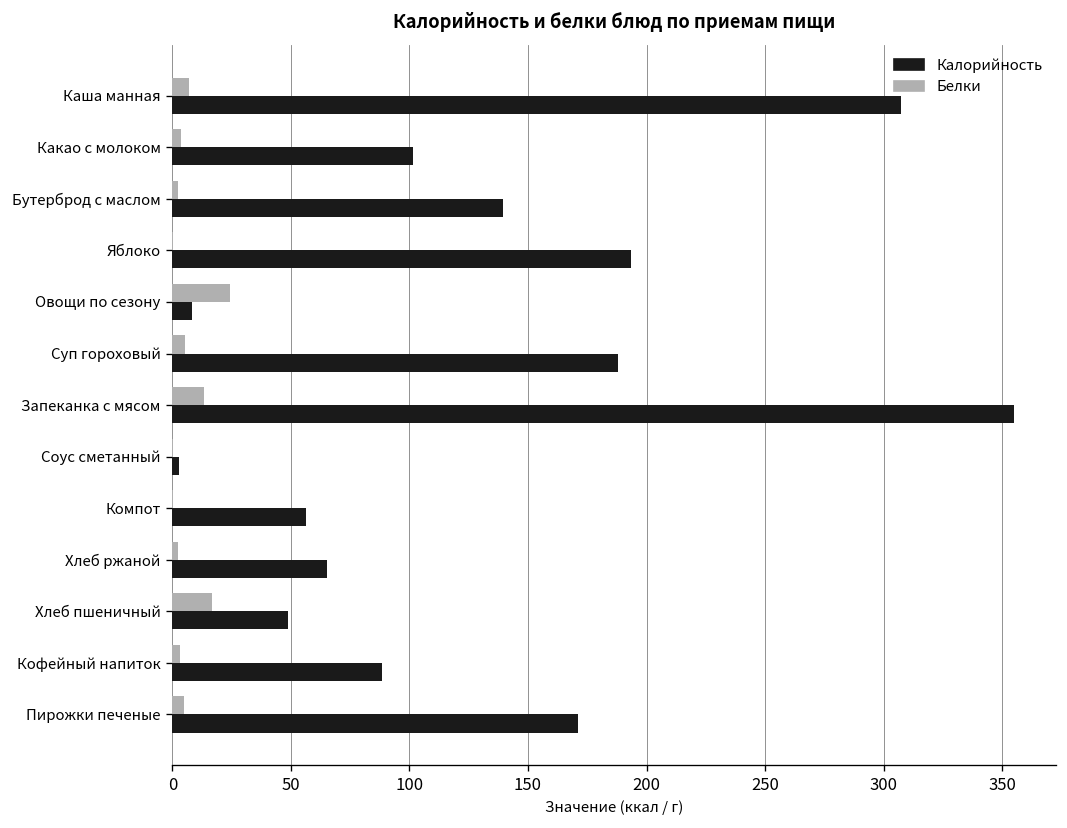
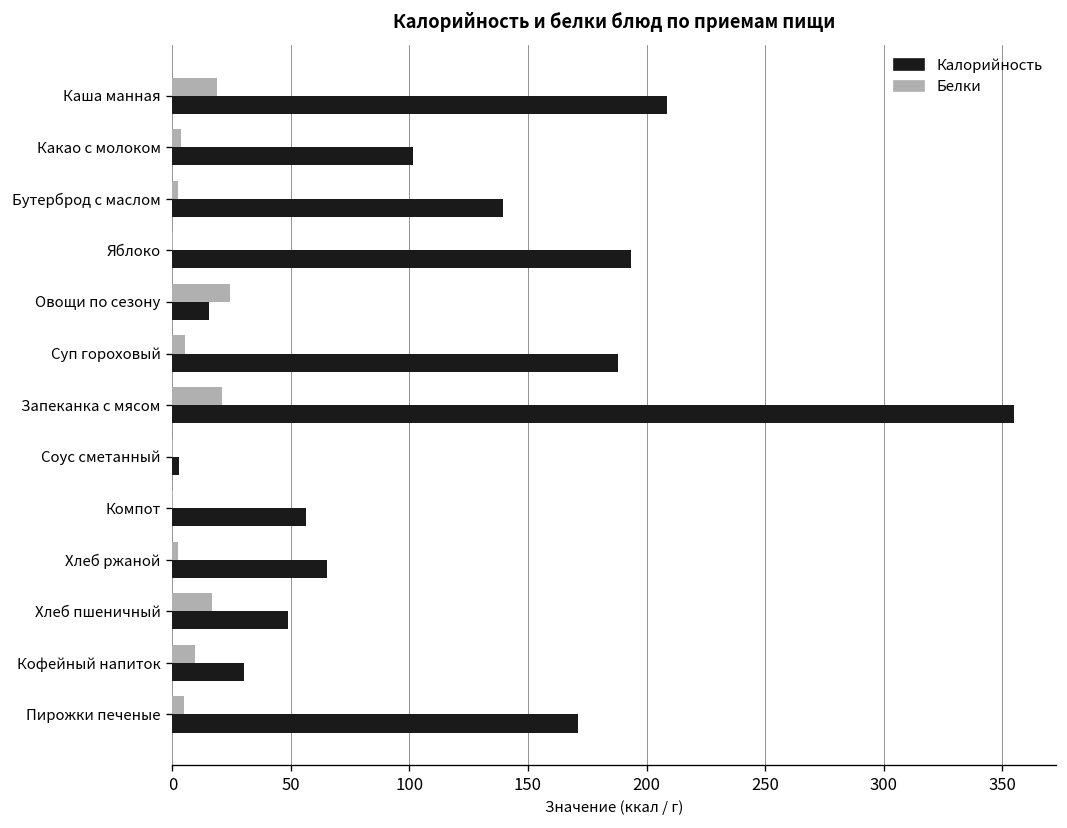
  {
    "Калорийность": {
-     "Каша манная": 307,
+     "Каша манная": 209,
      "Какао с молоком": 102,
      "Бутерброд с маслом": 140,
      "Яблоко": 193,
-     "Овощи по сезону": 8,
+     "Овощи по сезону": 15,
      "Суп гороховый": 188,
      "Запеканка с мясом": 355,
      "Соус сметанный": 3,
      "Компот": 56,
      "Хлеб ржаной": 65,
      "Хлеб пшеничный": 49,
-     "Кофейный напиток": 88,
+     "Кофейный напиток": 30,
      "Пирожки печеные": 171
    },
    "Белки": {
-     "Каша манная": 7,
+     "Каша манная": 19,
      "Какао с молоком": 4,
      "Бутерброд с маслом": 2,
      "Овощи по сезону": 25,
      "Суп гороховый": 5,
-     "Запеканка с мясом": 14,
+     "Запеканка с мясом": 21,
      "Хлеб ржаной": 3,
      "Хлеб пшеничный": 17,
-     "Кофейный напиток": 3,
+     "Кофейный напиток": 10,
      "Пирожки печеные": 5
    }
  }
